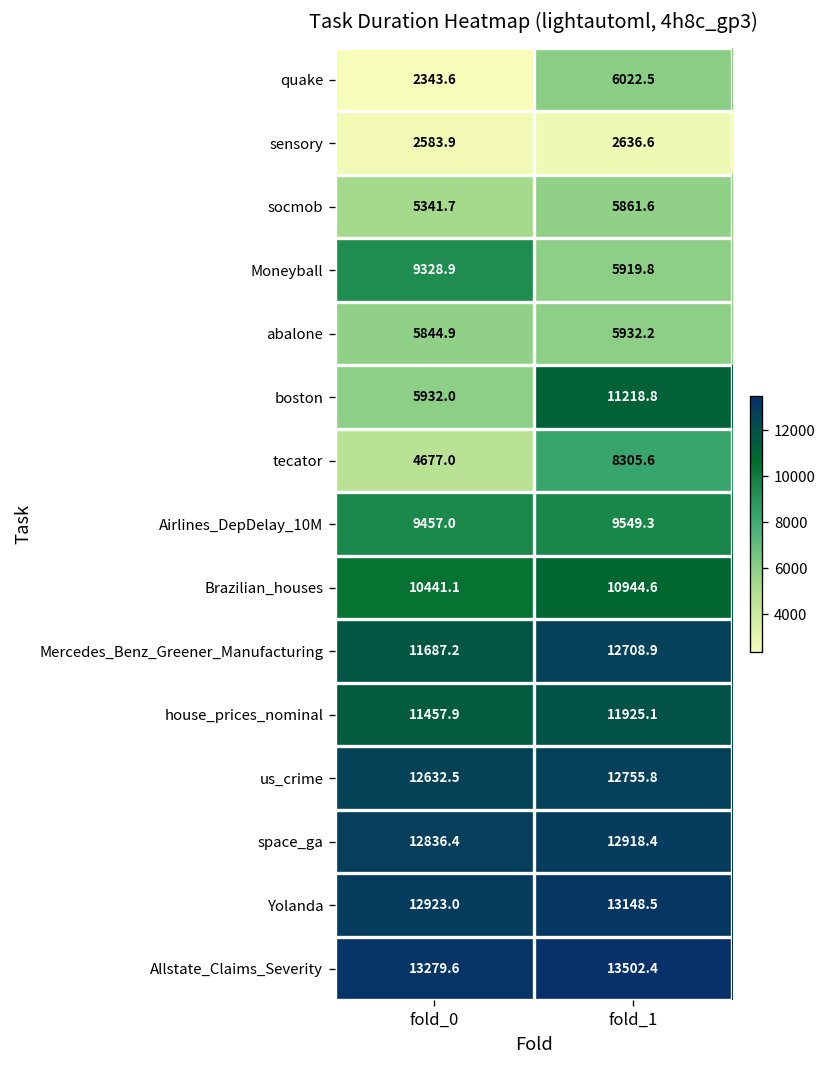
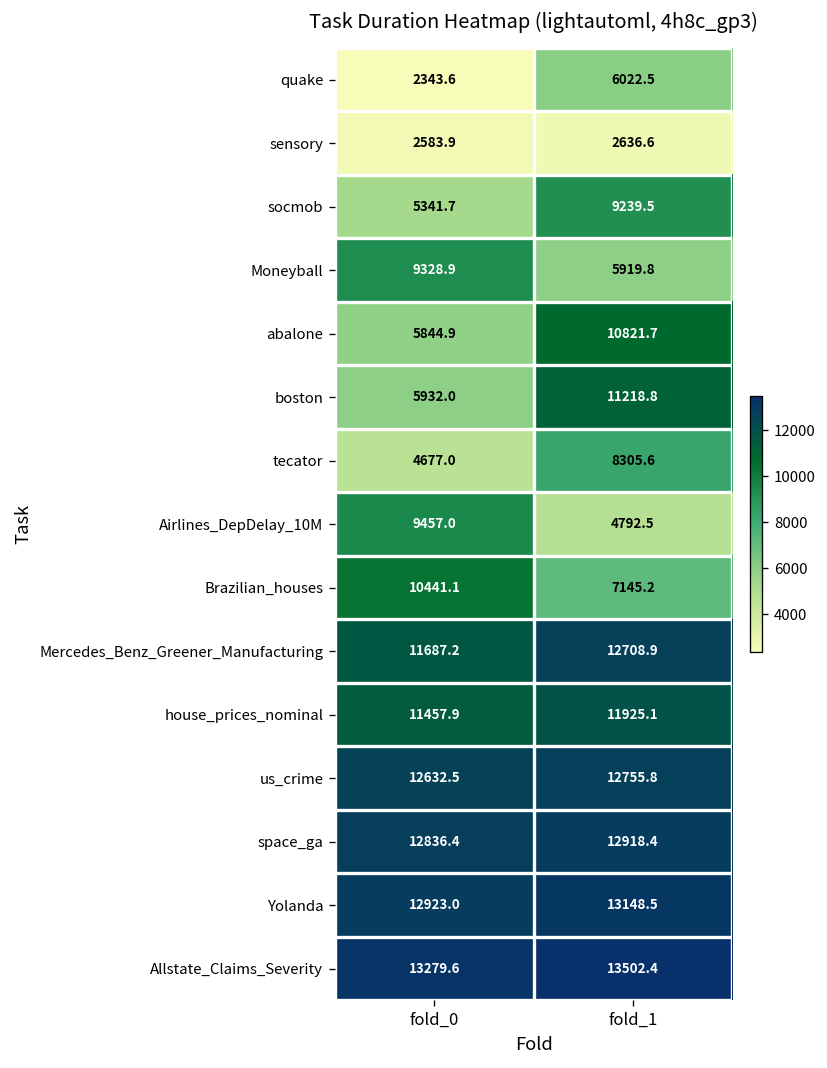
  {
    "quake": {
      "fold_0": 2343.6,
      "fold_1": 6022.5
    },
    "sensory": {
      "fold_0": 2583.9,
      "fold_1": 2636.6
    },
    "socmob": {
      "fold_0": 5341.7,
-     "fold_1": 5861.6
+     "fold_1": 9239.5
    },
    "Moneyball": {
      "fold_0": 9328.9,
      "fold_1": 5919.8
    },
    "abalone": {
      "fold_0": 5844.9,
-     "fold_1": 5932.2
+     "fold_1": 10821.7
    },
    "boston": {
      "fold_0": 5932.0,
      "fold_1": 11218.8
    },
    "tecator": {
      "fold_0": 4677.0,
      "fold_1": 8305.6
    },
    "Airlines_DepDelay_10M": {
      "fold_0": 9457.0,
-     "fold_1": 9549.3
+     "fold_1": 4792.5
    },
    "Brazilian_houses": {
      "fold_0": 10441.1,
-     "fold_1": 10944.6
+     "fold_1": 7145.2
    },
    "Mercedes_Benz_Greener_Manufacturing": {
      "fold_0": 11687.2,
      "fold_1": 12708.9
    },
    "house_prices_nominal": {
      "fold_0": 11457.9,
      "fold_1": 11925.1
    },
    "us_crime": {
      "fold_0": 12632.5,
      "fold_1": 12755.8
    },
    "space_ga": {
      "fold_0": 12836.4,
      "fold_1": 12918.4
    },
    "Yolanda": {
      "fold_0": 12923.0,
      "fold_1": 13148.5
    },
    "Allstate_Claims_Severity": {
      "fold_0": 13279.6,
      "fold_1": 13502.4
    }
  }
